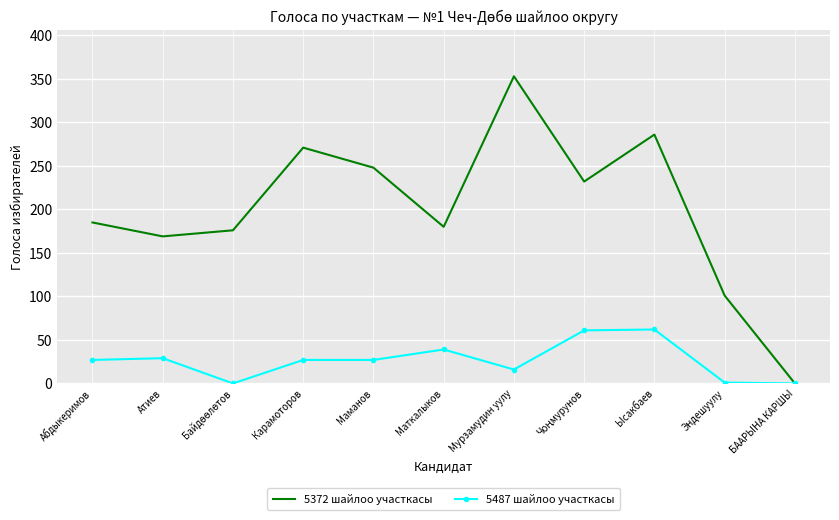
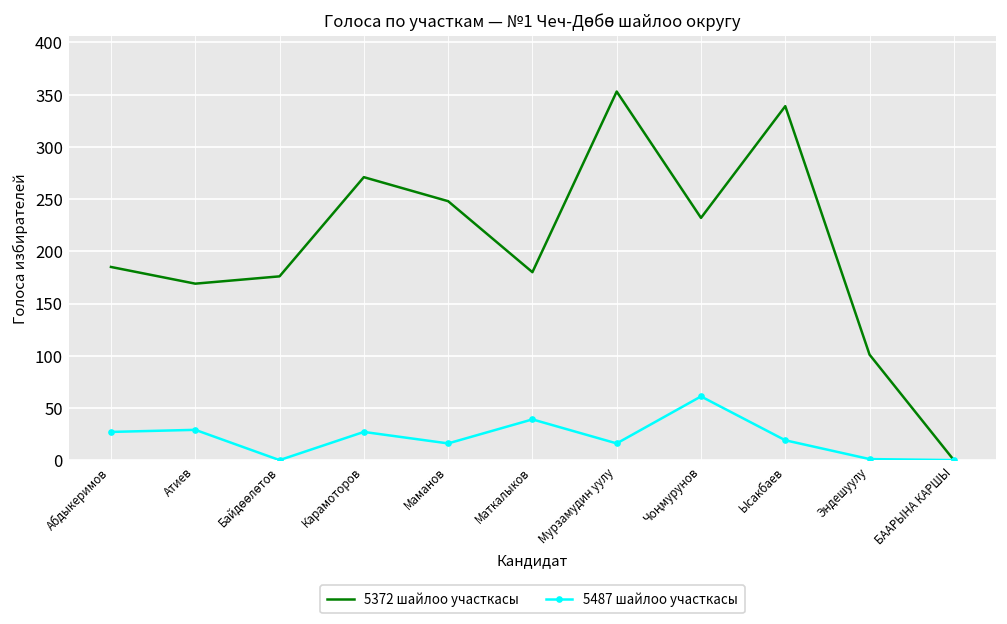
  {
    "5372 шайлоо участкасы": {
      "Абдыкеримов": 190,
      "Атиев": 170,
      "Байдөөлөтов": 180,
      "Карамоторов": 270,
      "Маманов": 250,
      "Маткалыков": 180,
      "Мурзамудин уулу": 350,
      "Чоңмурунов": 230,
-     "Ысакбаев": 290,
+     "Ысакбаев": 340,
      "Эндешуулу": 100
    },
    "5487 шайлоо участкасы": {
      "Абдыкеримов": 30,
      "Атиев": 30,
      "Байдөөлөтов": 0,
      "Карамоторов": 30,
-     "Маманов": 30,
+     "Маманов": 20,
      "Маткалыков": 40,
      "Мурзамудин уулу": 20,
      "Чоңмурунов": 60,
-     "Ысакбаев": 60,
+     "Ысакбаев": 20,
      "Эндешуулу": 0
    }
  }
